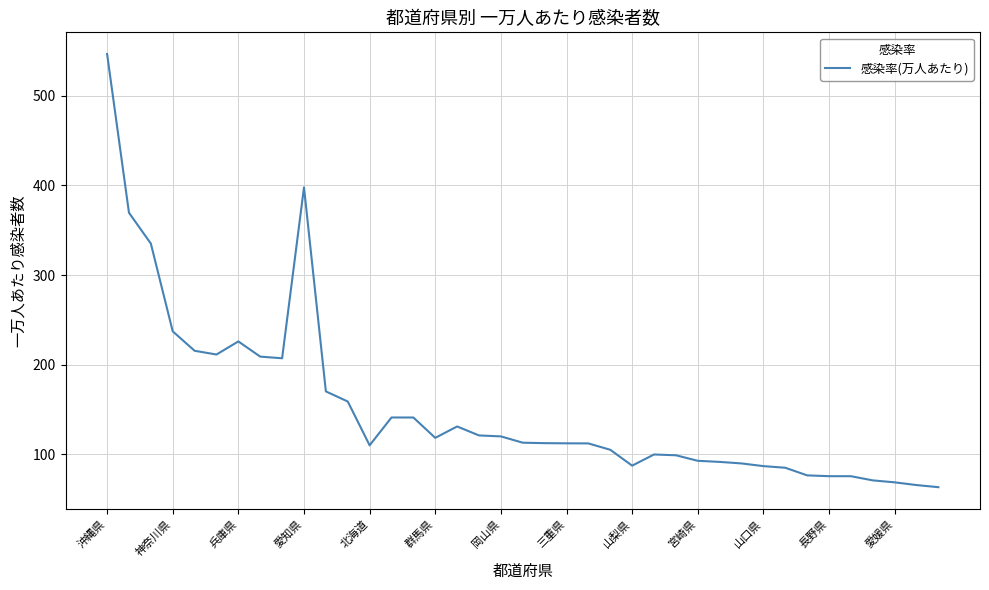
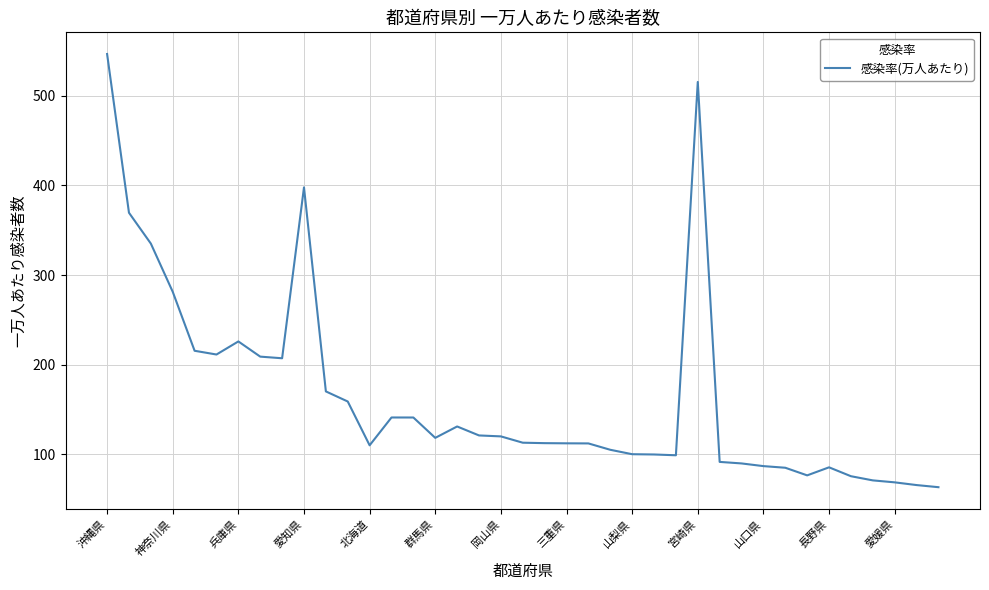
  {
    "沖縄県": 550,
-   "神奈川県": 240,
+   "神奈川県": 280,
    "兵庫県": 230,
    "愛知県": 400,
    "北海道": 110,
    "群馬県": 120,
    "岡山県": 120,
    "三重県": 110,
-   "山梨県": 90,
-   "宮崎県": 90,
+   "山梨県": 100,
+   "宮崎県": 520,
    "山口県": 90,
-   "長野県": 80,
+   "長野県": 90,
    "愛媛県": 70
  }
